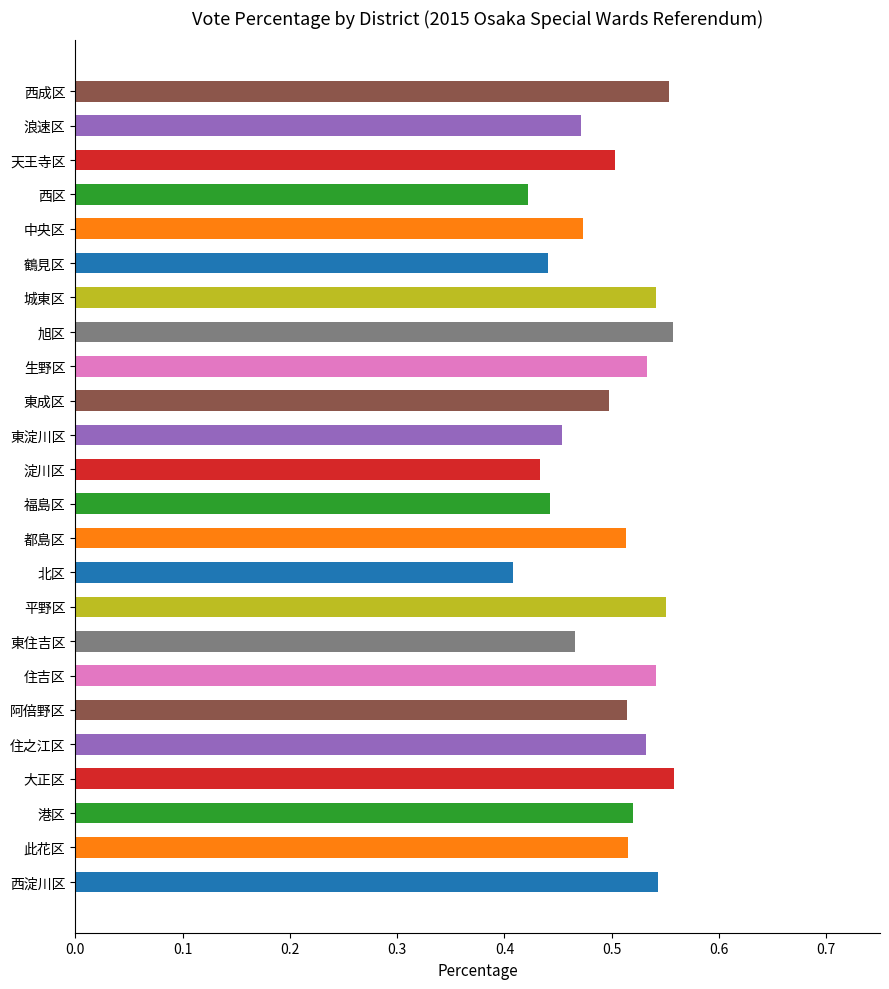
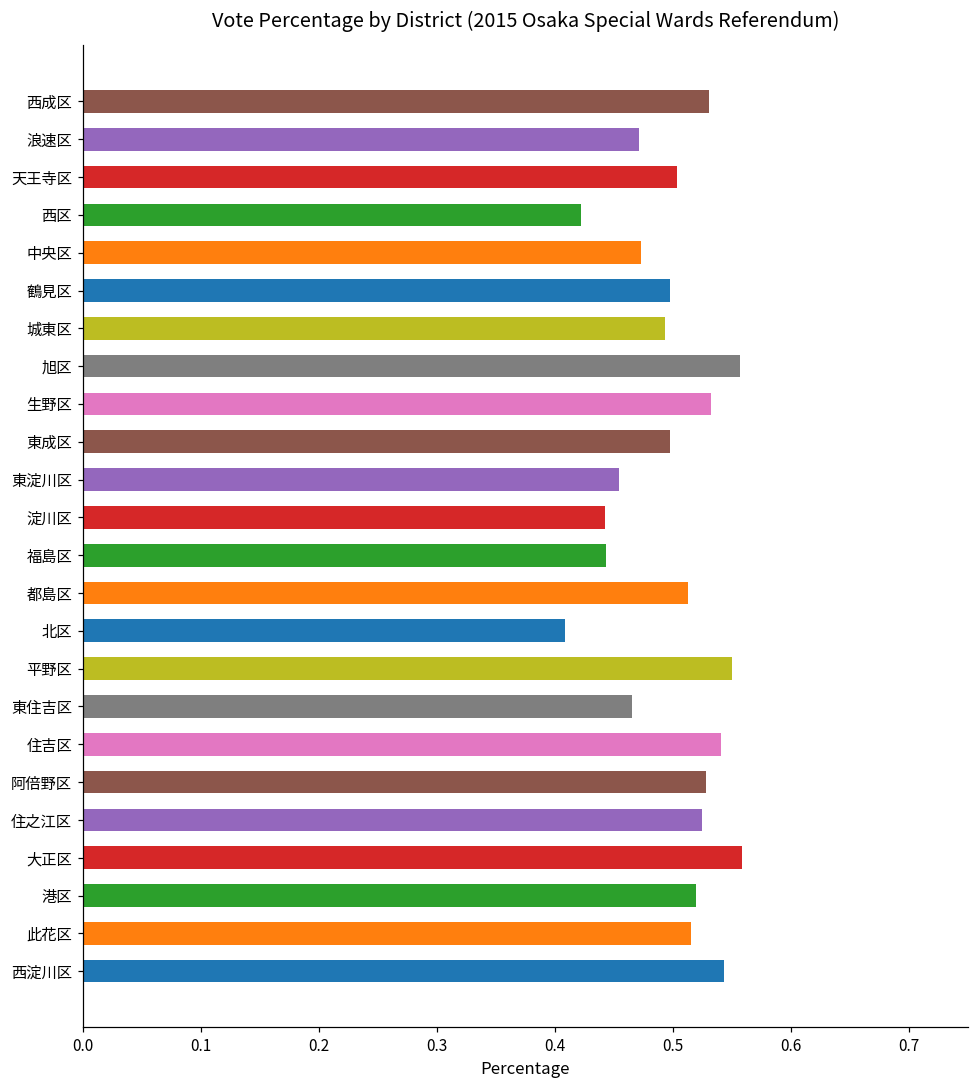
  {
-   "西成区": 0.553,
+   "西成区": 0.530,
    "浪速区": 0.472,
    "天王寺区": 0.503,
    "西区": 0.422,
    "中央区": 0.473,
-   "鶴見区": 0.441,
-   "城東区": 0.541,
+   "鶴見区": 0.497,
+   "城東区": 0.493,
    "旭区": 0.557,
    "生野区": 0.533,
    "東成区": 0.497,
    "東淀川区": 0.454,
-   "淀川区": 0.434,
+   "淀川区": 0.443,
    "福島区": 0.443,
    "都島区": 0.513,
    "北区": 0.408,
    "平野区": 0.550,
    "東住吉区": 0.465,
    "住吉区": 0.541,
-   "阿倍野区": 0.514,
-   "住之江区": 0.532,
+   "阿倍野区": 0.528,
+   "住之江区": 0.525,
    "大正区": 0.558,
    "港区": 0.520,
    "此花区": 0.516,
    "西淀川区": 0.543
  }
